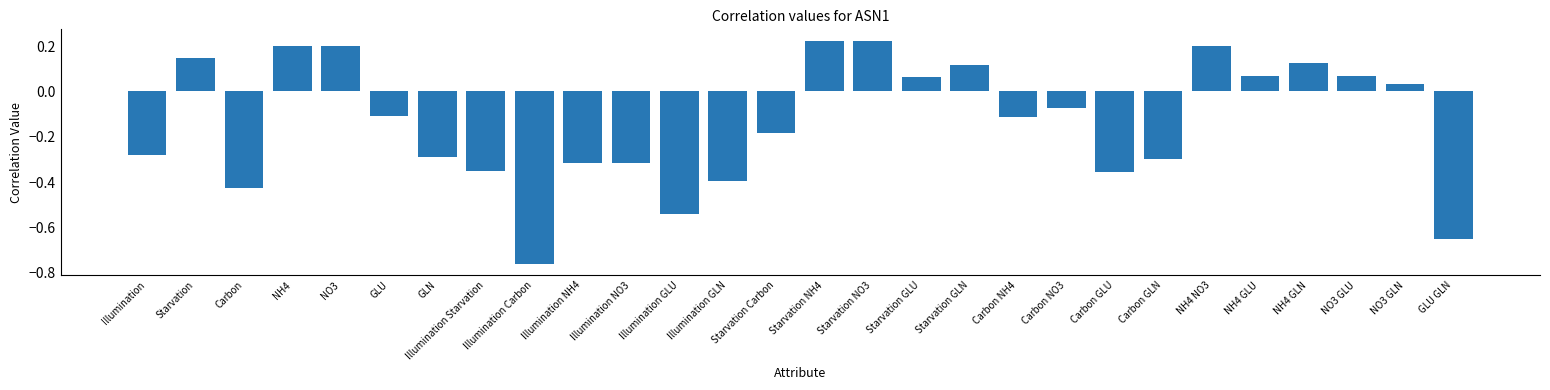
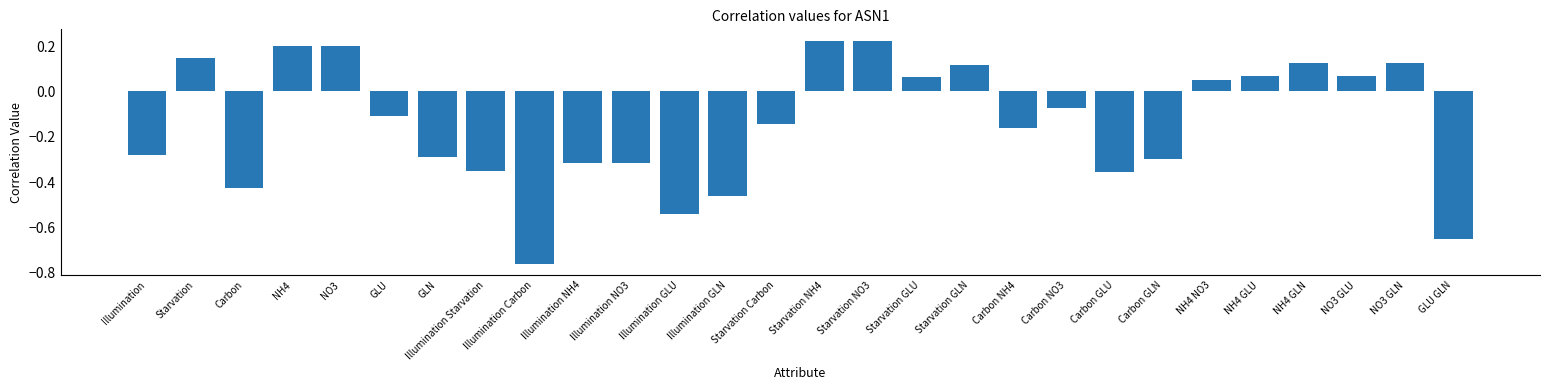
  {
    "Illumination": -0.28,
    "Starvation": 0.15,
    "Carbon": -0.43,
    "NH4": 0.20,
    "NO3": 0.20,
    "GLU": -0.11,
    "GLN": -0.29,
    "Illumination Starvation": -0.35,
    "Illumination Carbon": -0.76,
    "Illumination NH4": -0.31,
    "Illumination NO3": -0.31,
    "Illumination GLU": -0.54,
-   "Illumination GLN": -0.40,
-   "Starvation Carbon": -0.18,
+   "Illumination GLN": -0.46,
+   "Starvation Carbon": -0.14,
    "Starvation NH4": 0.22,
    "Starvation NO3": 0.22,
    "Starvation GLU": 0.07,
    "Starvation GLN": 0.11,
-   "Carbon NH4": -0.11,
+   "Carbon NH4": -0.16,
    "Carbon NO3": -0.08,
    "Carbon GLU": -0.36,
    "Carbon GLN": -0.30,
-   "NH4 NO3": 0.20,
+   "NH4 NO3": 0.05,
    "NH4 GLU": 0.07,
    "NH4 GLN": 0.13,
    "NO3 GLU": 0.07,
-   "NO3 GLN": 0.03,
+   "NO3 GLN": 0.13,
    "GLU GLN": -0.65
  }
